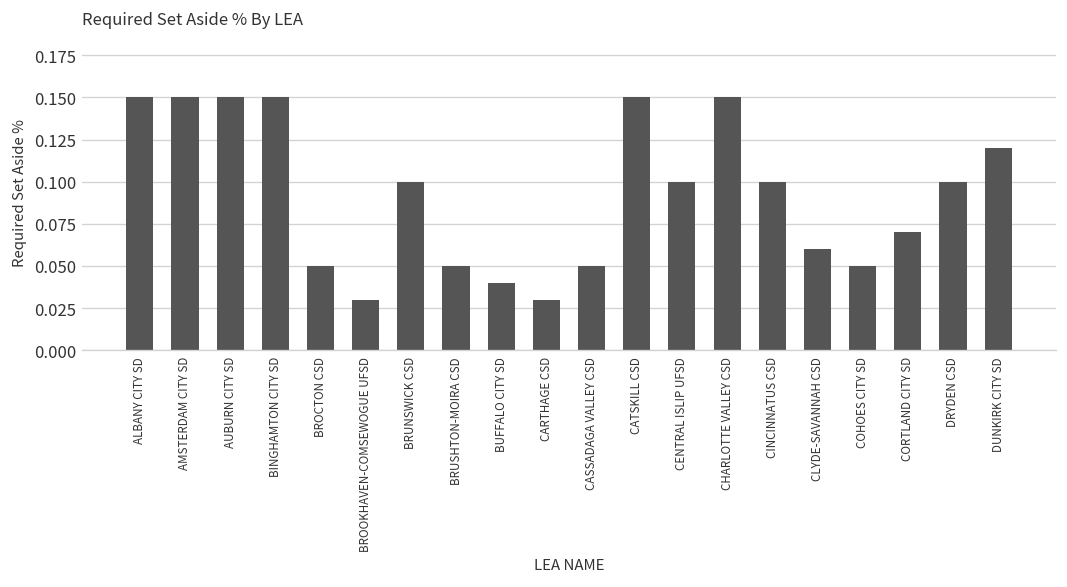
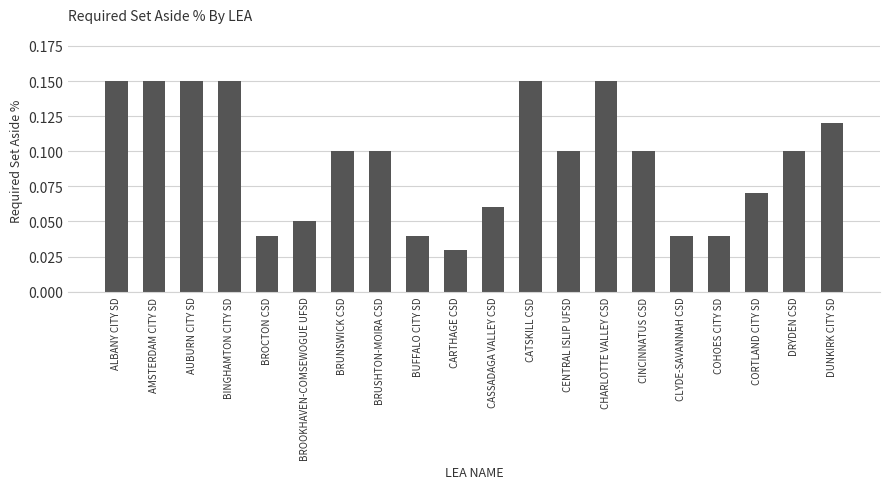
  {
    "ALBANY CITY SD": 0.15,
    "AMSTERDAM CITY SD": 0.15,
    "AUBURN CITY SD": 0.15,
    "BINGHAMTON CITY SD": 0.15,
-   "BROCTON CSD": 0.05,
-   "BROOKHAVEN-COMSEWOGUE UFSD": 0.03,
+   "BROCTON CSD": 0.04,
+   "BROOKHAVEN-COMSEWOGUE UFSD": 0.05,
    "BRUNSWICK CSD": 0.10,
-   "BRUSHTON-MOIRA CSD": 0.05,
+   "BRUSHTON-MOIRA CSD": 0.10,
    "BUFFALO CITY SD": 0.04,
    "CARTHAGE CSD": 0.03,
-   "CASSADAGA VALLEY CSD": 0.05,
+   "CASSADAGA VALLEY CSD": 0.06,
    "CATSKILL CSD": 0.15,
    "CENTRAL ISLIP UFSD": 0.10,
    "CHARLOTTE VALLEY CSD": 0.15,
    "CINCINNATUS CSD": 0.10,
-   "CLYDE-SAVANNAH CSD": 0.06,
-   "COHOES CITY SD": 0.05,
+   "CLYDE-SAVANNAH CSD": 0.04,
+   "COHOES CITY SD": 0.04,
    "CORTLAND CITY SD": 0.07,
    "DRYDEN CSD": 0.10,
    "DUNKIRK CITY SD": 0.12
  }
